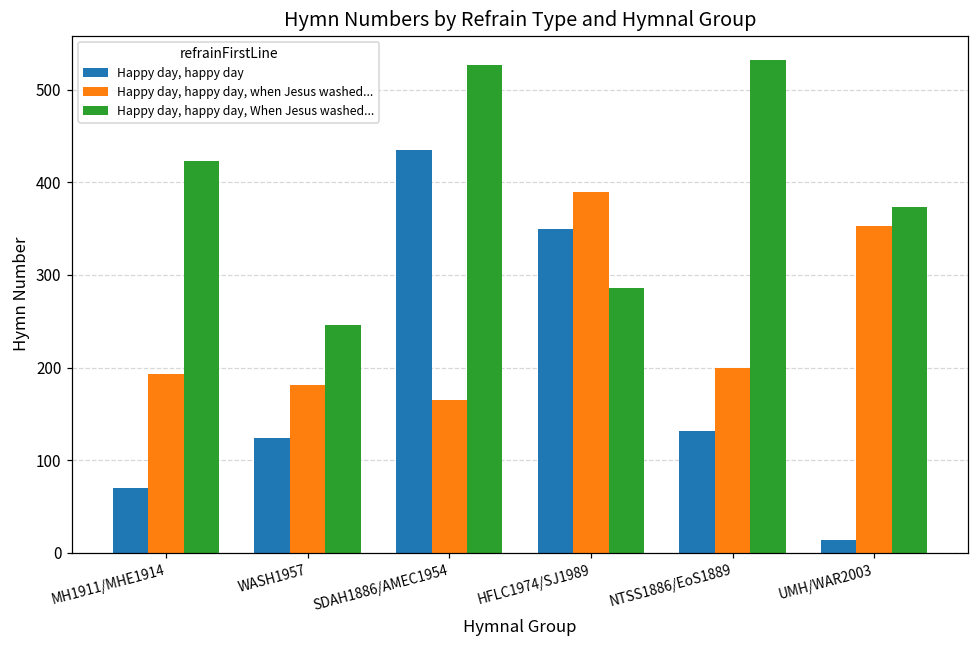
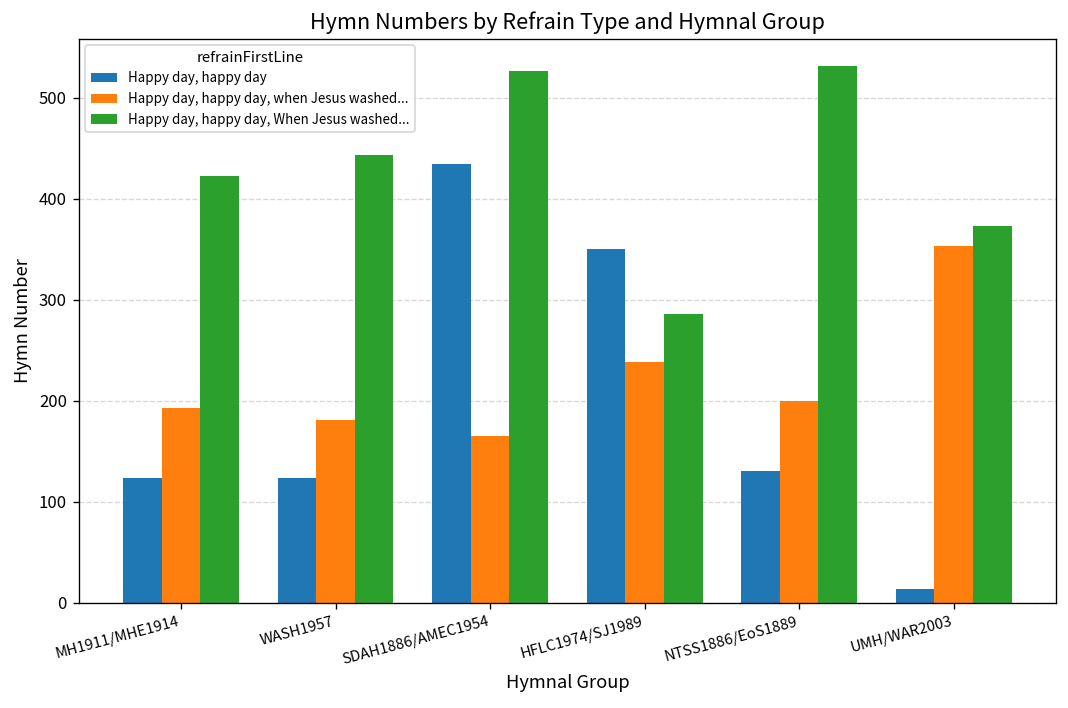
  {
    "Happy day, happy day": {
-     "MH1911/MHE1914": 70,
+     "MH1911/MHE1914": 120,
      "WASH1957": 120,
      "SDAH1886/AMEC1954": 440,
      "HFLC1974/SJ1989": 350,
      "NTSS1886/EoS1889": 130,
      "UMH/WAR2003": 10
    },
    "Happy day, happy day, when Jesus washed...": {
      "MH1911/MHE1914": 190,
      "WASH1957": 180,
      "SDAH1886/AMEC1954": 170,
-     "HFLC1974/SJ1989": 390,
+     "HFLC1974/SJ1989": 240,
      "NTSS1886/EoS1889": 200,
      "UMH/WAR2003": 350
    },
    "Happy day, happy day, When Jesus washed...": {
      "MH1911/MHE1914": 420,
-     "WASH1957": 250,
+     "WASH1957": 440,
      "SDAH1886/AMEC1954": 530,
      "HFLC1974/SJ1989": 290,
      "NTSS1886/EoS1889": 530,
      "UMH/WAR2003": 370
    }
  }
